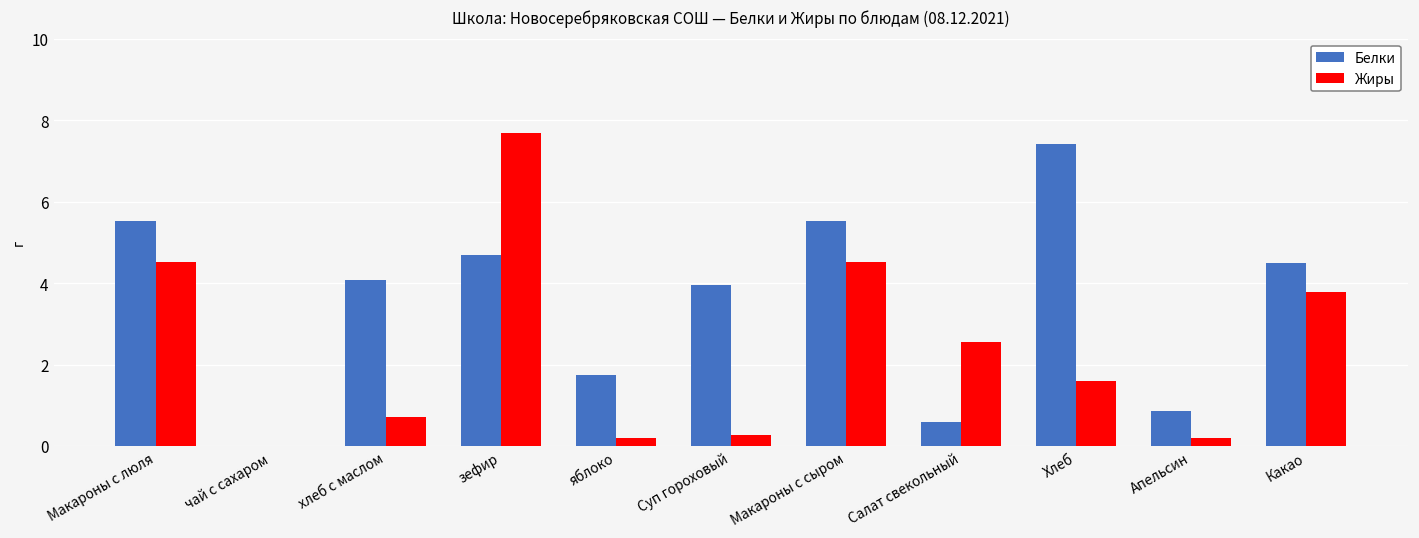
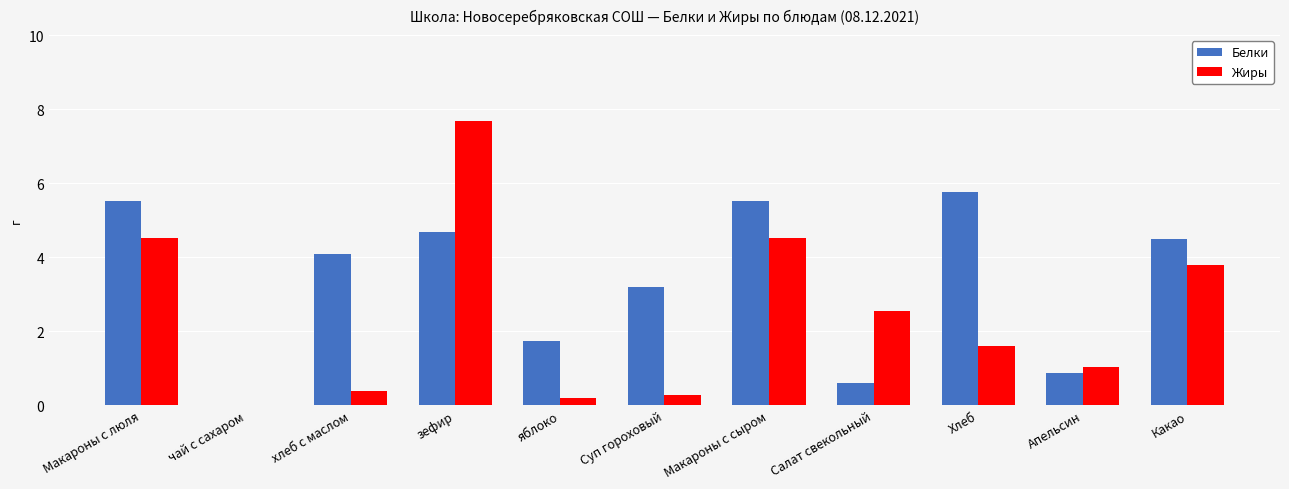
  {
    "Белки": {
      "Макароны с люля": 5.5,
      "чай с сахаром": 0.0,
      "хлеб с маслом": 4.1,
      "зефир": 4.7,
      "яблоко": 1.7,
-     "Суп гороховый": 4.0,
+     "Суп гороховый": 3.2,
      "Макароны с сыром": 5.5,
      "Салат свекольный": 0.6,
-     "Хлеб": 7.4,
+     "Хлеб": 5.8,
      "Апельсин": 0.9,
      "Какао": 4.5
    },
    "Жиры": {
      "Макароны с люля": 4.5,
      "чай с сахаром": 0.0,
-     "хлеб с маслом": 0.7,
+     "хлеб с маслом": 0.4,
      "зефир": 7.7,
      "яблоко": 0.2,
      "Суп гороховый": 0.3,
      "Макароны с сыром": 4.5,
      "Салат свекольный": 2.6,
      "Хлеб": 1.6,
-     "Апельсин": 0.2,
+     "Апельсин": 1.0,
      "Какао": 3.8
    }
  }
